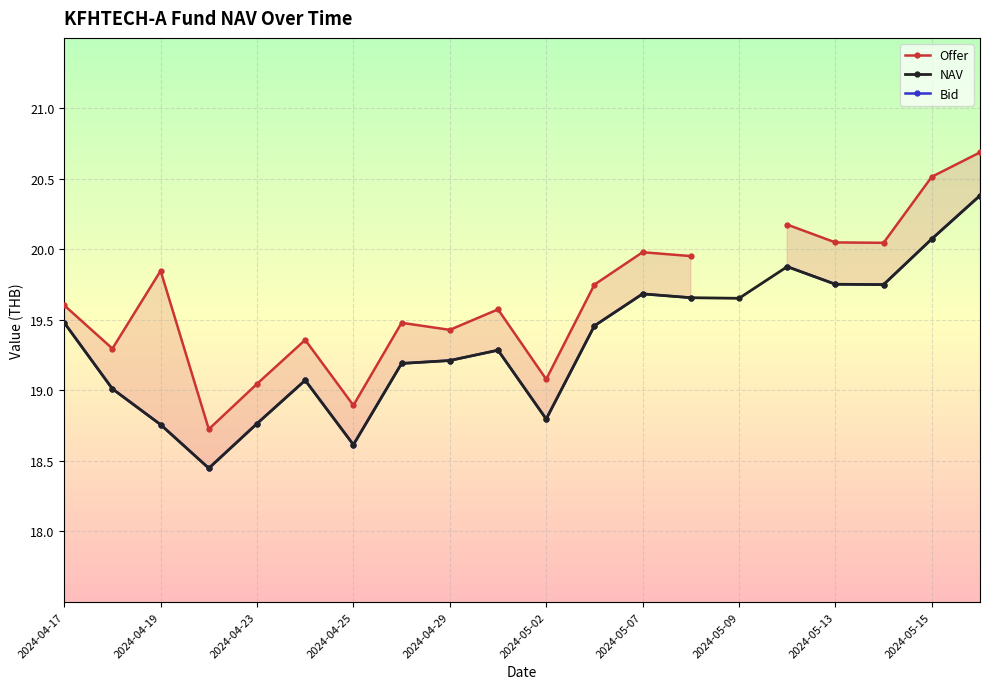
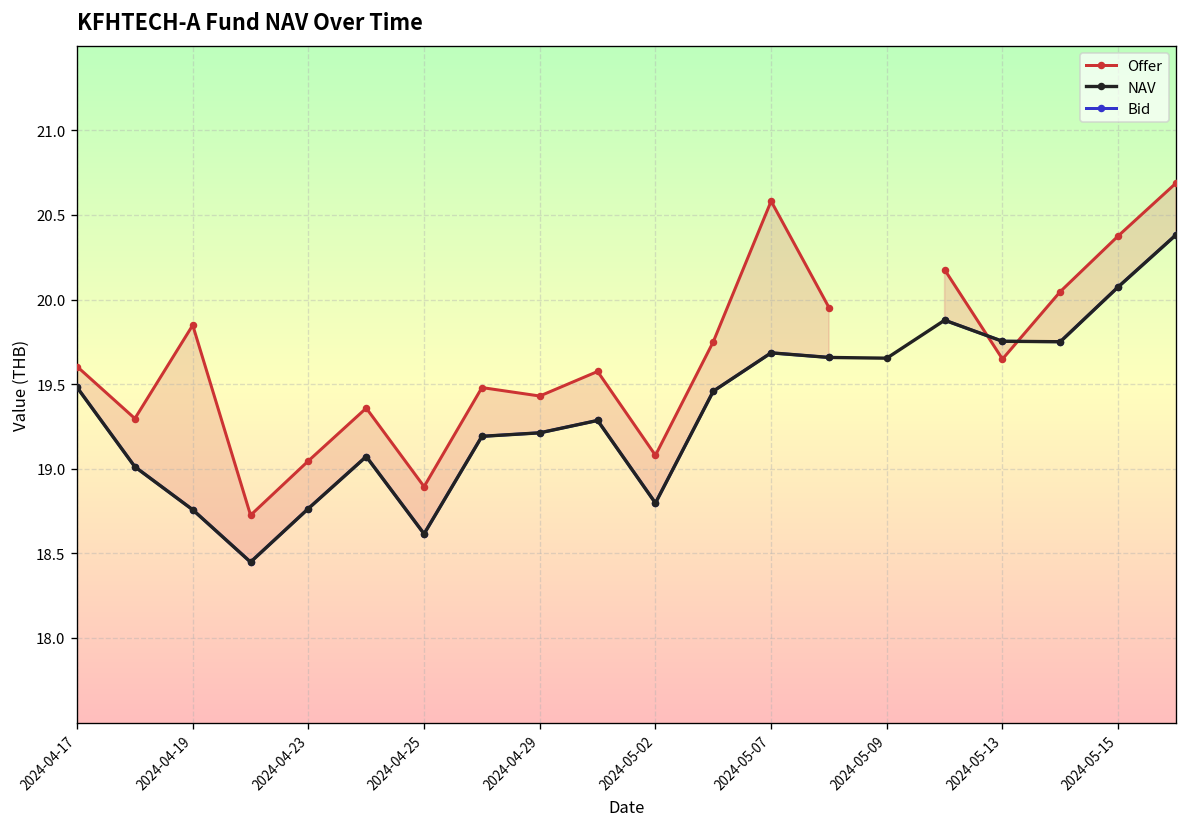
  {
    "Offer": {
      "2024-04-17": 19.60,
      "2024-04-19": 19.85,
      "2024-04-23": 19.05,
      "2024-04-25": 18.89,
      "2024-04-29": 19.43,
      "2024-05-02": 19.08,
-     "2024-05-07": 19.98,
-     "2024-05-13": 20.05,
-     "2024-05-15": 20.52
+     "2024-05-07": 20.58,
+     "2024-05-13": 19.65,
+     "2024-05-15": 20.38
    }
  }
